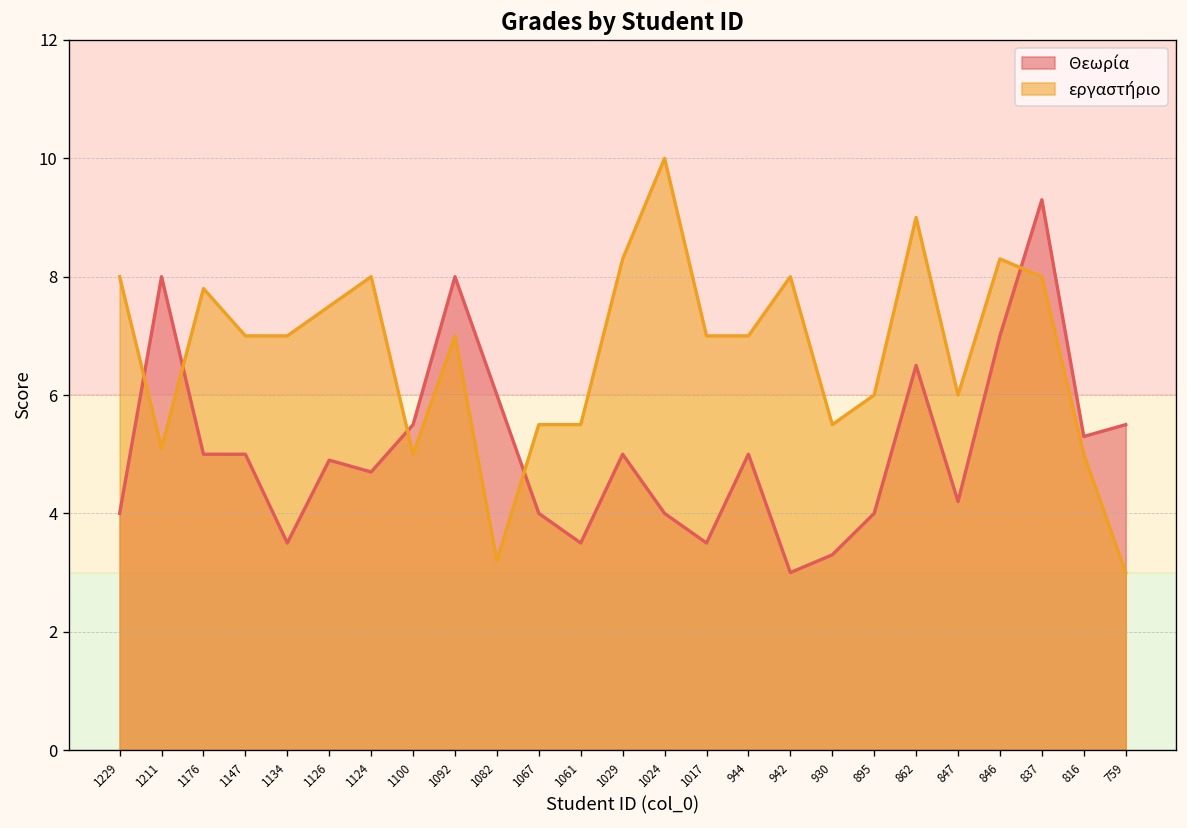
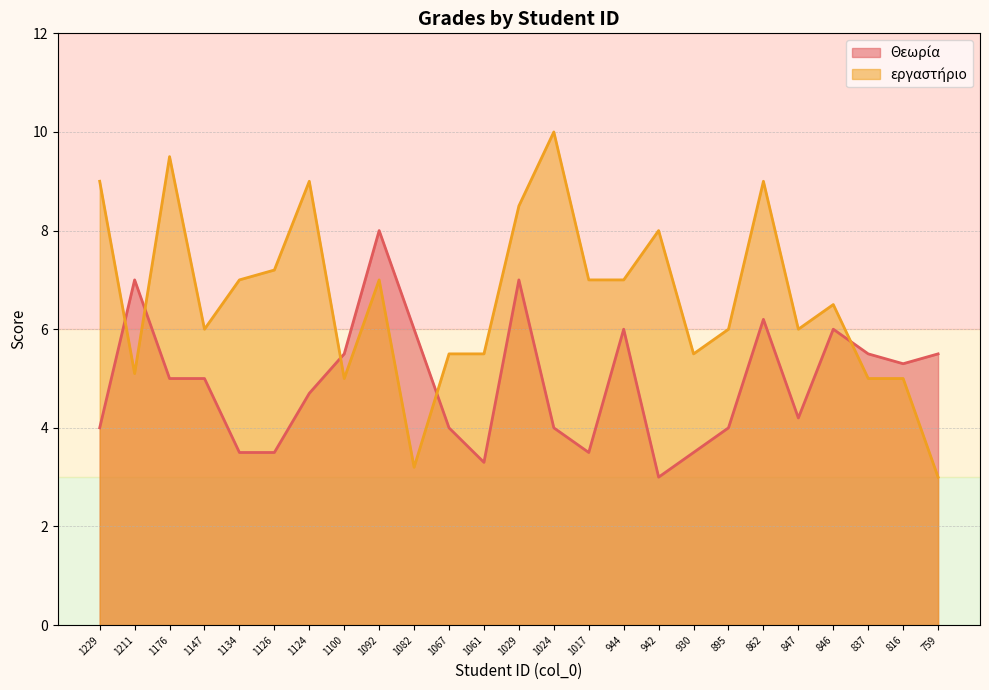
  {
    "Θεωρία": {
      "1229": 4.0,
-     "1211": 8,
+     "1211": 7,
      "1176": 5.0,
      "1147": 5.0,
      "1134": 3.5,
-     "1126": 4.9,
+     "1126": 3.5,
      "1124": 4.7,
      "1100": 5.5,
      "1092": 8.0,
      "1082": 6.0,
      "1067": 4.0,
-     "1061": 3.5,
-     "1029": 5,
+     "1061": 3.3,
+     "1029": 7,
      "1024": 4.0,
      "1017": 3.5,
-     "944": 5,
+     "944": 6,
      "942": 3.0,
-     "930": 3.3,
+     "930": 3.5,
      "895": 4.0,
-     "862": 6.5,
+     "862": 6.2,
      "847": 4.2,
-     "846": 7,
-     "837": 9.3,
+     "846": 6,
+     "837": 5.5,
      "816": 5.3,
      "759": 5.5
    },
    "εργαστήριο": {
-     "1229": 8,
+     "1229": 9,
      "1211": 5.1,
-     "1176": 7.8,
-     "1147": 7,
+     "1176": 9.5,
+     "1147": 6,
      "1134": 7.0,
-     "1126": 7.5,
-     "1124": 8,
+     "1126": 7.2,
+     "1124": 9,
      "1100": 5.0,
      "1092": 7.0,
      "1082": 3.2,
      "1067": 5.5,
      "1061": 5.5,
-     "1029": 8.3,
+     "1029": 8.5,
      "1024": 10.0,
      "1017": 7.0,
      "944": 7.0,
      "942": 8.0,
      "930": 5.5,
      "895": 6.0,
      "862": 9.0,
      "847": 6.0,
-     "846": 8.3,
-     "837": 8,
+     "846": 6.5,
+     "837": 5,
      "816": 5.0,
      "759": 3.0
    }
  }
